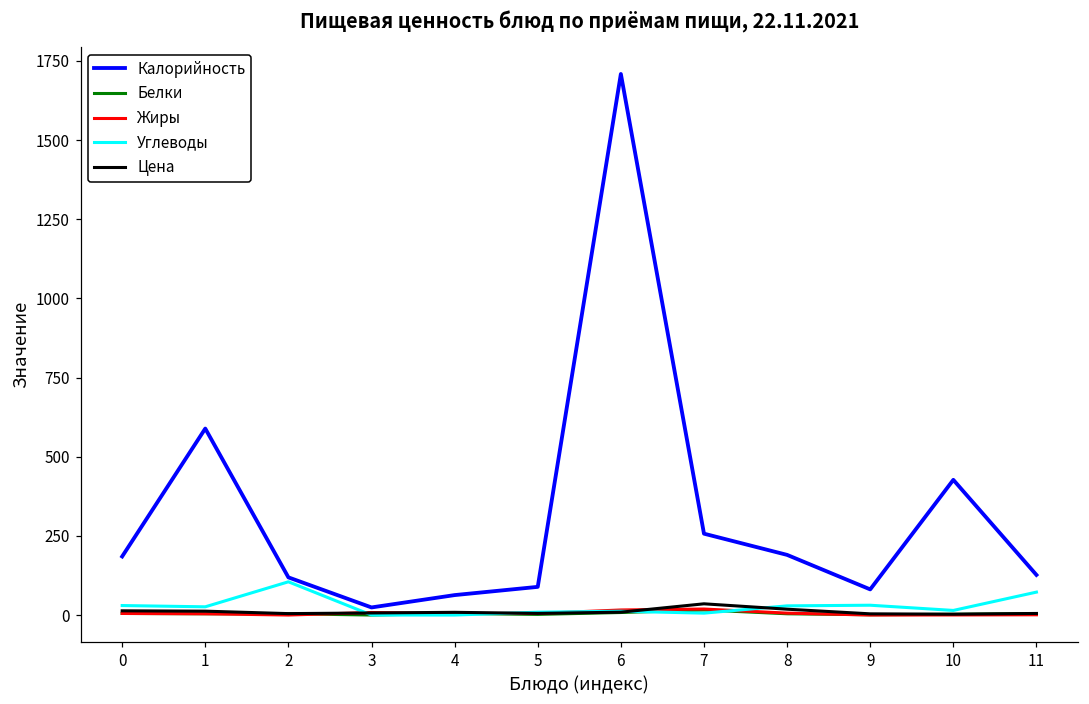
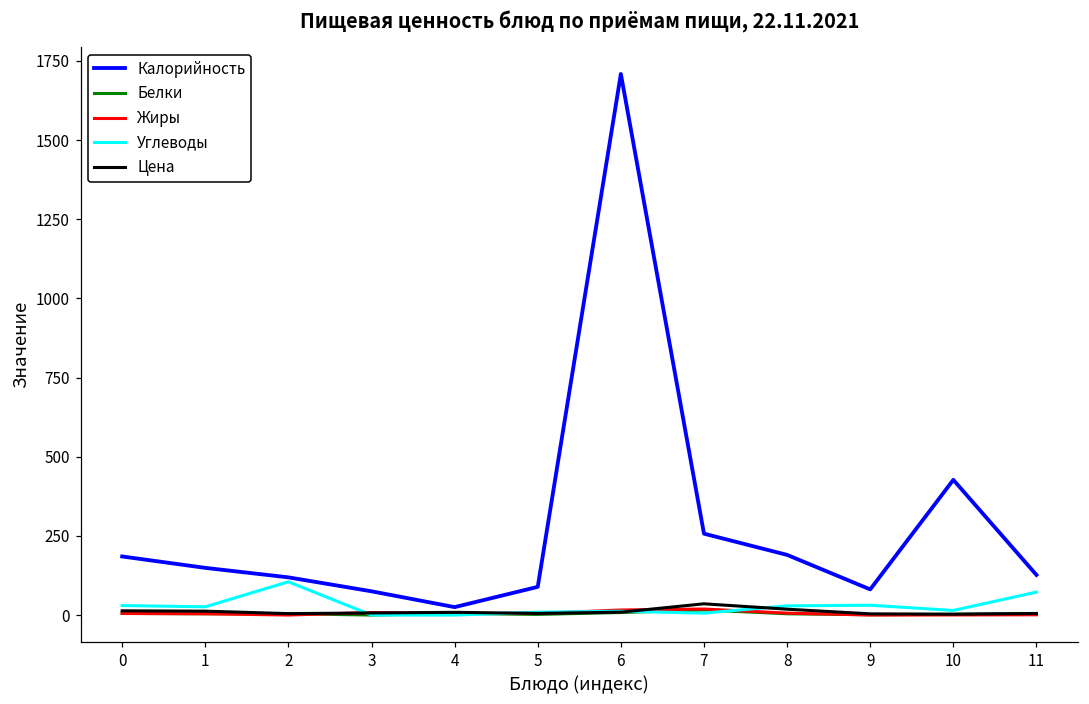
  {
    "Калорийность": {
      "0": 190,
-     "1": 590,
+     "1": 150,
      "2": 120,
-     "3": 20,
-     "4": 60,
+     "3": 80,
+     "4": 30,
      "5": 90,
      "6": 1710,
      "7": 260,
      "8": 190,
      "9": 80,
      "10": 430,
      "11": 130
    },
    "Углеводы": {
      "0": 30,
      "1": 30,
      "2": 110,
      "7": 10,
      "8": 30,
      "9": 30,
      "10": 10,
      "11": 70
    },
    "Цена": {
      "7": 40,
      "8": 20
    }
  }
